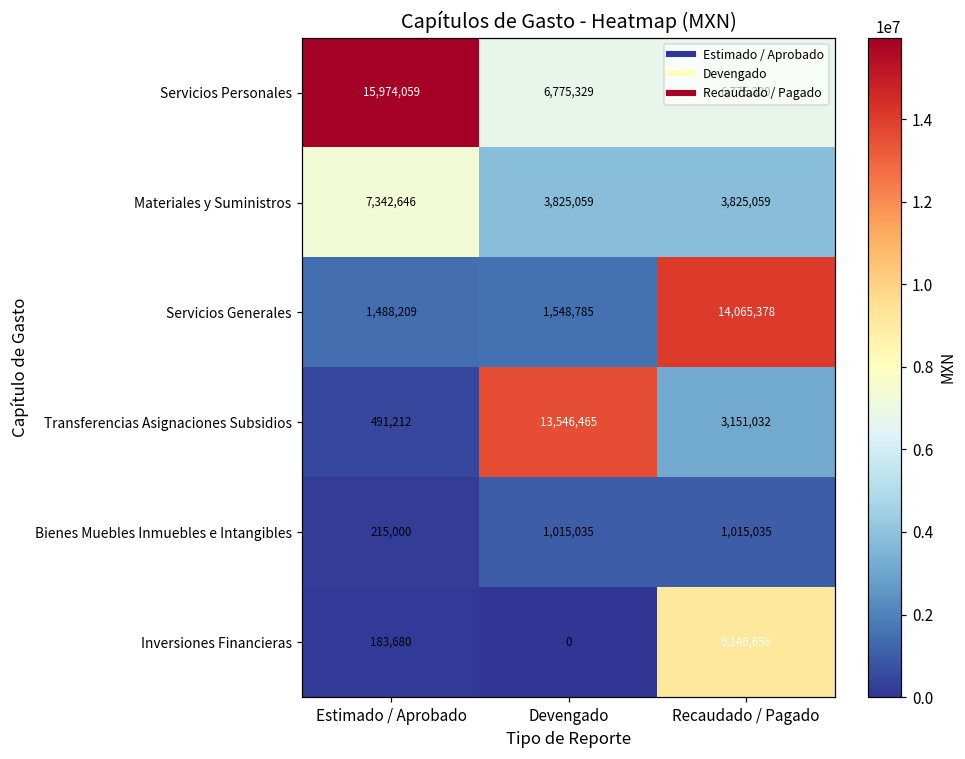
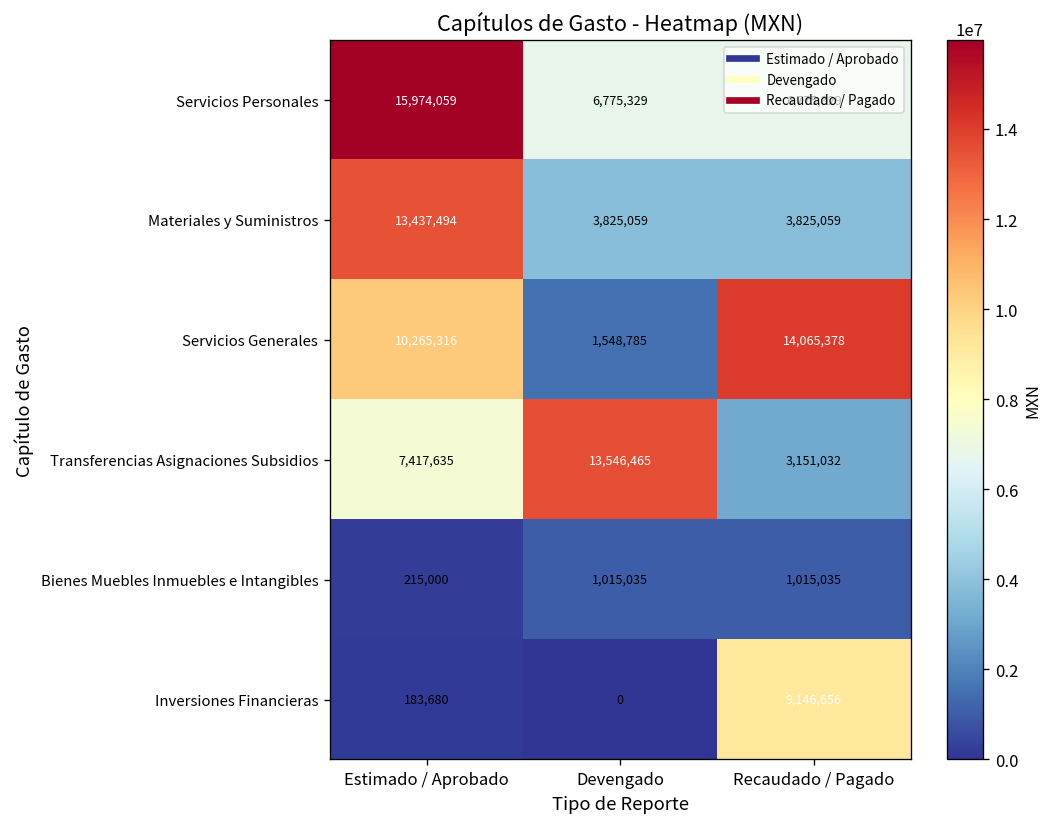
  {
    "Servicios Personales": {
      "Estimado / Aprobado": "15,974,059",
      "Devengado": "6,775,329"
    },
    "Materiales y Suministros": {
-     "Estimado / Aprobado": "7,342,646",
+     "Estimado / Aprobado": "13,437,494",
      "Devengado": "3,825,059",
      "Recaudado / Pagado": "3,825,059"
    },
    "Servicios Generales": {
-     "Estimado / Aprobado": "1,488,209",
+     "Estimado / Aprobado": "10,265,316",
      "Devengado": "1,548,785",
      "Recaudado / Pagado": "14,065,378"
    },
    "Transferencias Asignaciones Subsidios": {
-     "Estimado / Aprobado": "491,212",
+     "Estimado / Aprobado": "7,417,635",
      "Devengado": "13,546,465",
      "Recaudado / Pagado": "3,151,032"
    },
    "Bienes Muebles Inmuebles e Intangibles": {
      "Estimado / Aprobado": "215,000",
      "Devengado": "1,015,035",
      "Recaudado / Pagado": "1,015,035"
    },
    "Inversiones Financieras": {
      "Estimado / Aprobado": "183,680",
      "Devengado": "0",
      "Recaudado / Pagado": "9,146,656"
    }
  }
